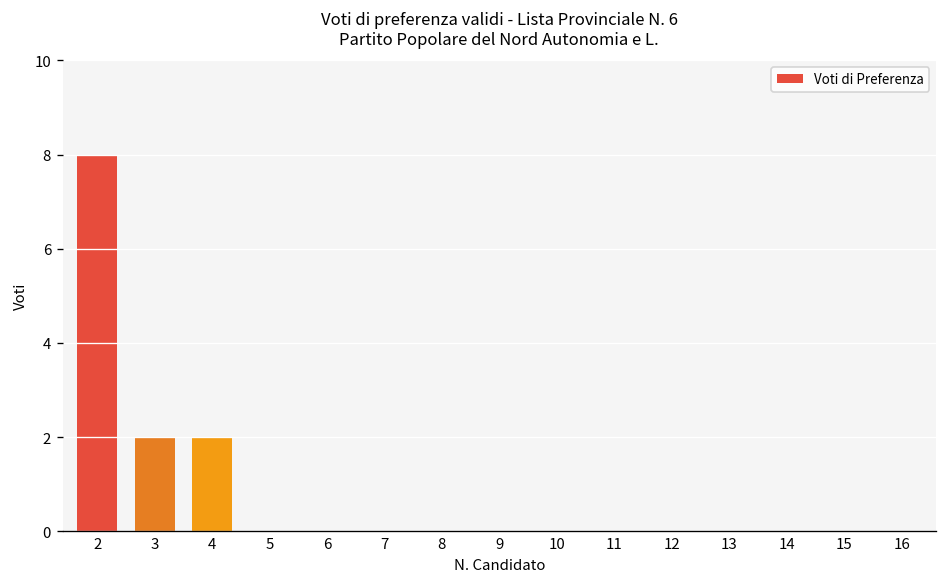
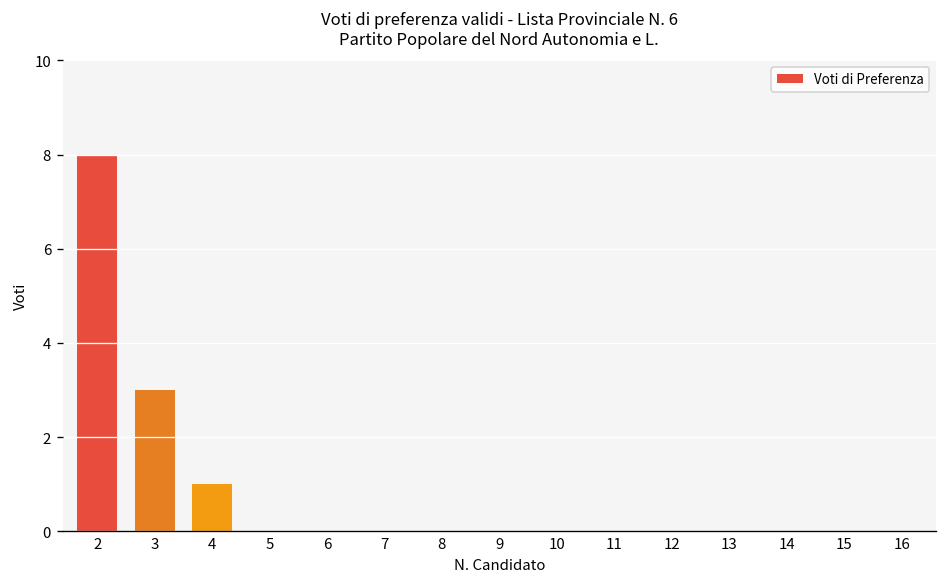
  {
    "2": 8,
-   "3": 2,
-   "4": 2,
+   "3": 3,
+   "4": 1,
    "5": 0,
    "6": 0,
    "7": 0,
    "8": 0,
    "9": 0,
    "10": 0,
    "11": 0,
    "12": 0,
    "13": 0,
    "14": 0,
    "15": 0,
    "16": 0
  }
